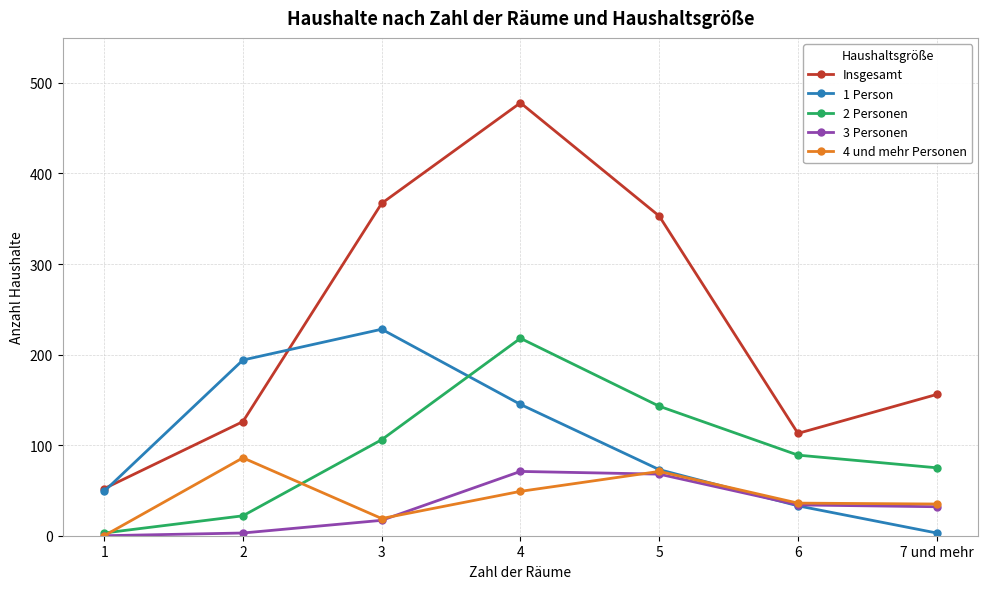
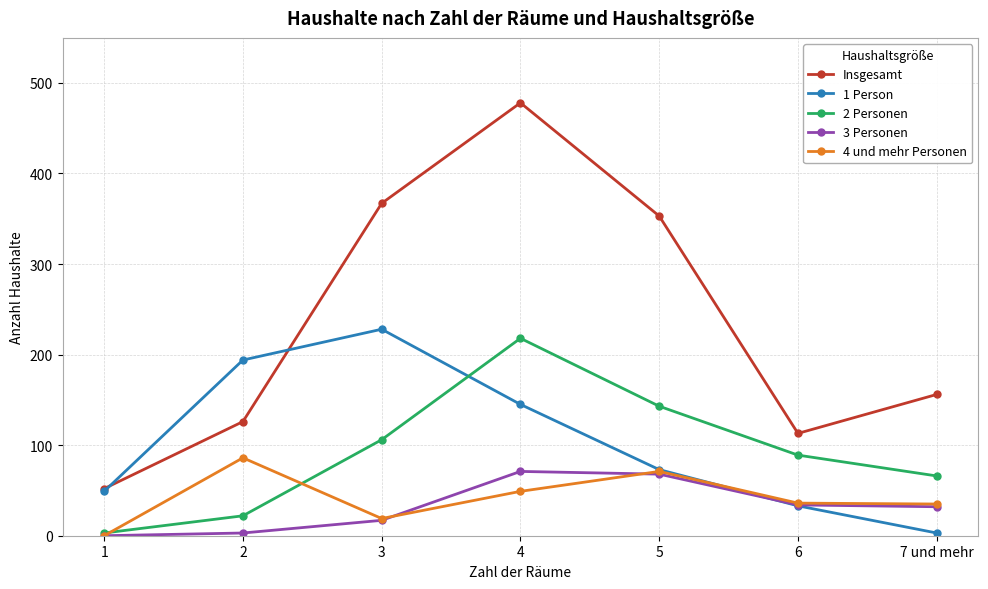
  {
    "Insgesamt": {
      "1": 50,
      "2": 130,
      "3": 370,
      "4": 480,
      "5": 350,
      "6": 110,
      "7 und mehr": 160
    },
    "1 Person": {
      "1": 50,
      "2": 190,
      "3": 230,
      "4": 150,
      "7 und mehr": 0
    },
    "2 Personen": {
      "1": 0,
      "2": 20,
      "3": 110,
      "4": 220,
      "5": 140,
      "6": 90,
-     "7 und mehr": 80
+     "7 und mehr": 70
    },
    "3 Personen": {
      "2": 0,
      "4": 70,
      "5": 70,
      "7 und mehr": 30
    },
    "4 und mehr Personen": {
      "2": 90,
      "4": 50,
      "7 und mehr": 40
    }
  }
